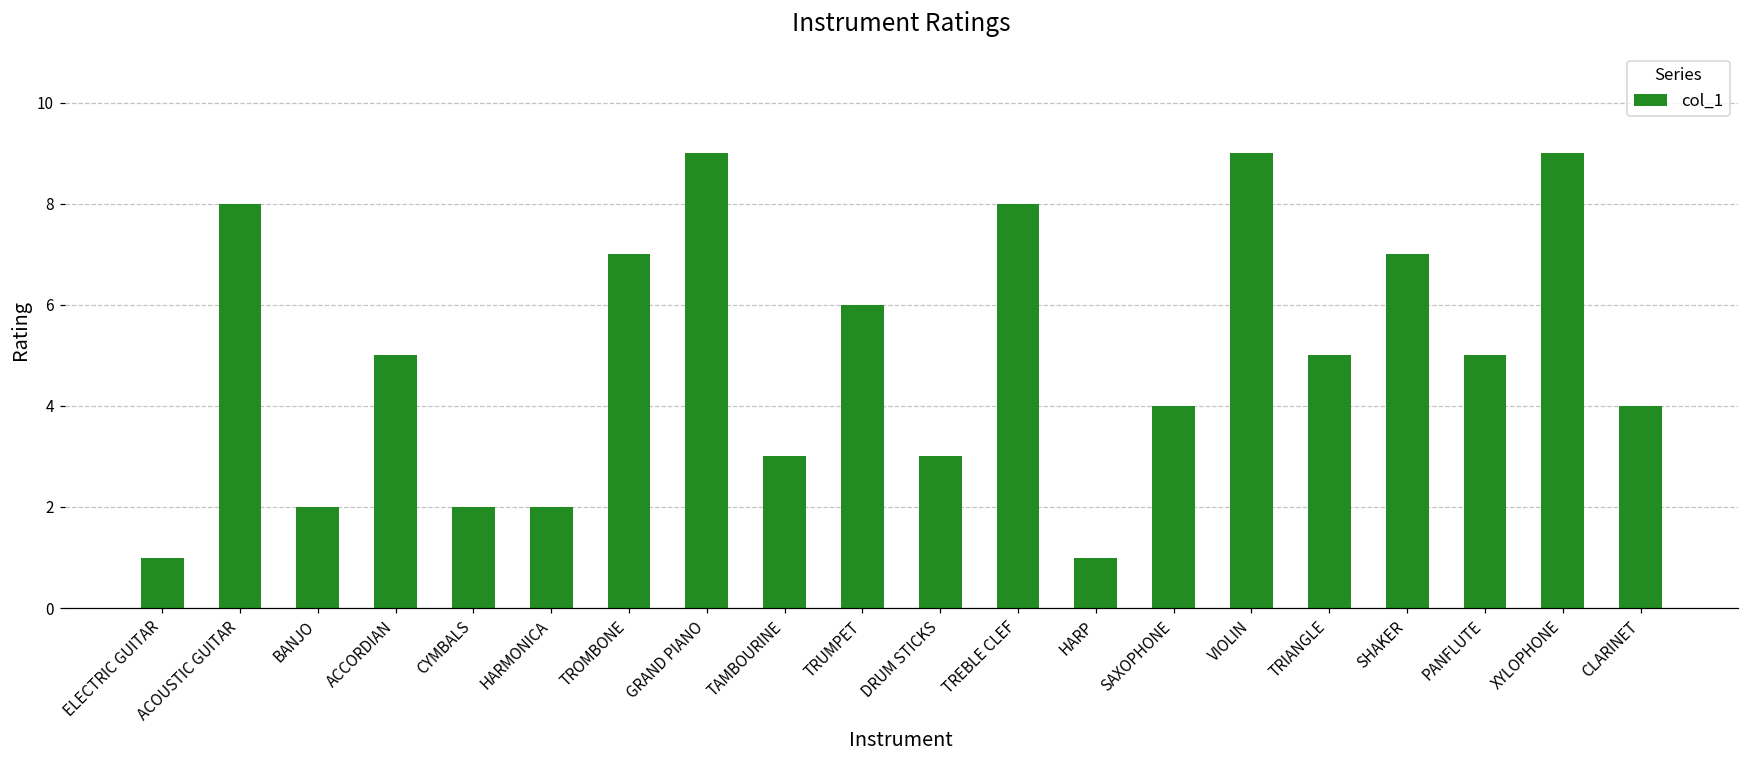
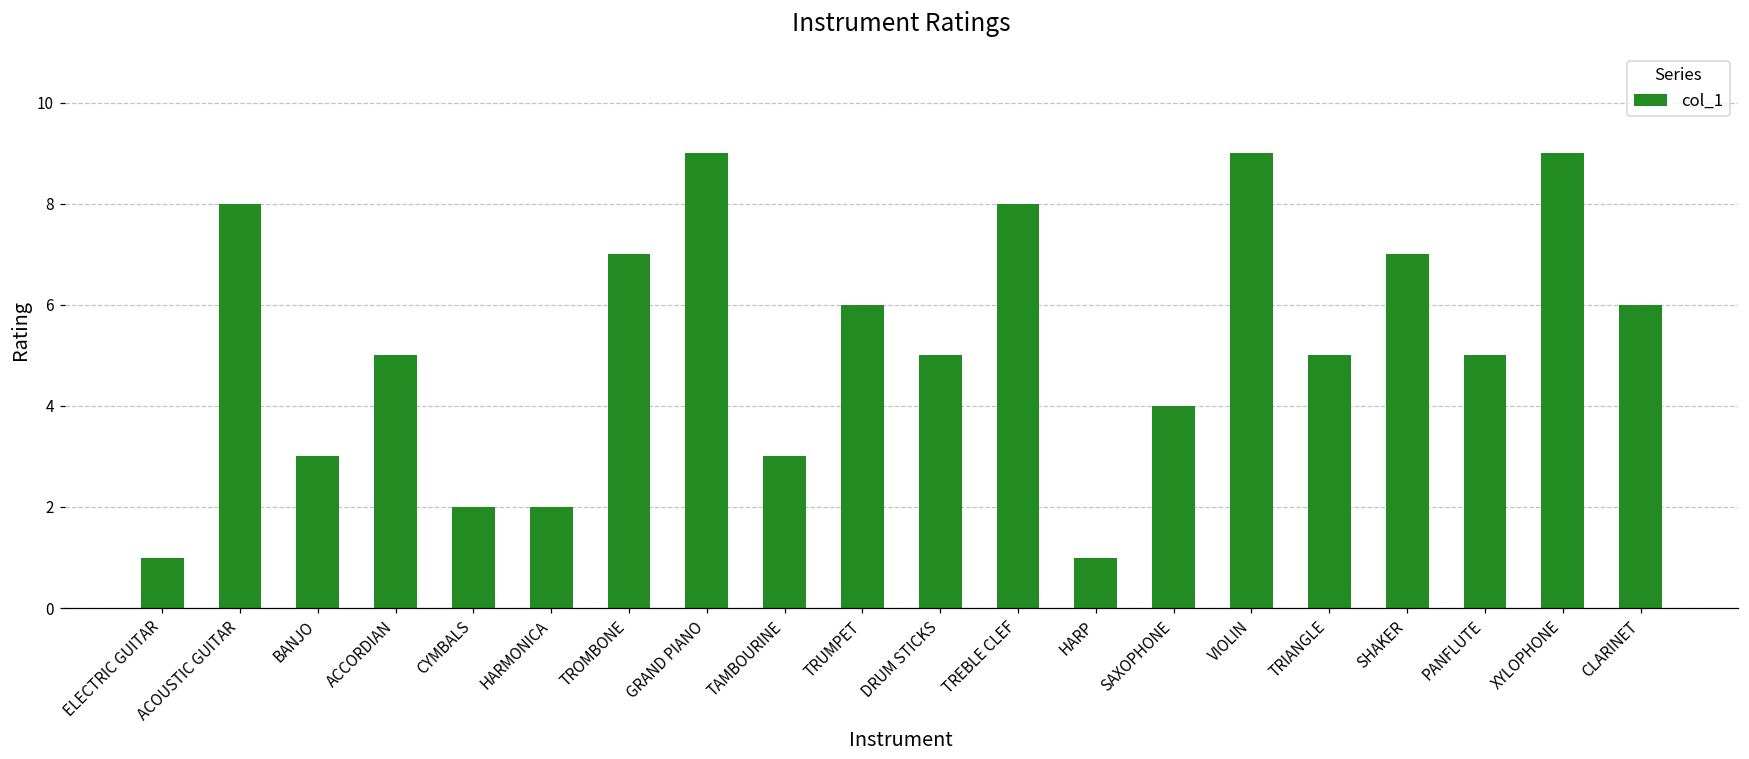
  {
    "ELECTRIC GUITAR": 1,
    "ACOUSTIC GUITAR": 8,
-   "BANJO": 2,
+   "BANJO": 3,
    "ACCORDIAN": 5,
    "CYMBALS": 2,
    "HARMONICA": 2,
    "TROMBONE": 7,
    "GRAND PIANO": 9,
    "TAMBOURINE": 3,
    "TRUMPET": 6,
-   "DRUM STICKS": 3,
+   "DRUM STICKS": 5,
    "TREBLE CLEF": 8,
    "HARP": 1,
    "SAXOPHONE": 4,
    "VIOLIN": 9,
    "TRIANGLE": 5,
    "SHAKER": 7,
    "PANFLUTE": 5,
    "XYLOPHONE": 9,
-   "CLARINET": 4
+   "CLARINET": 6
  }
